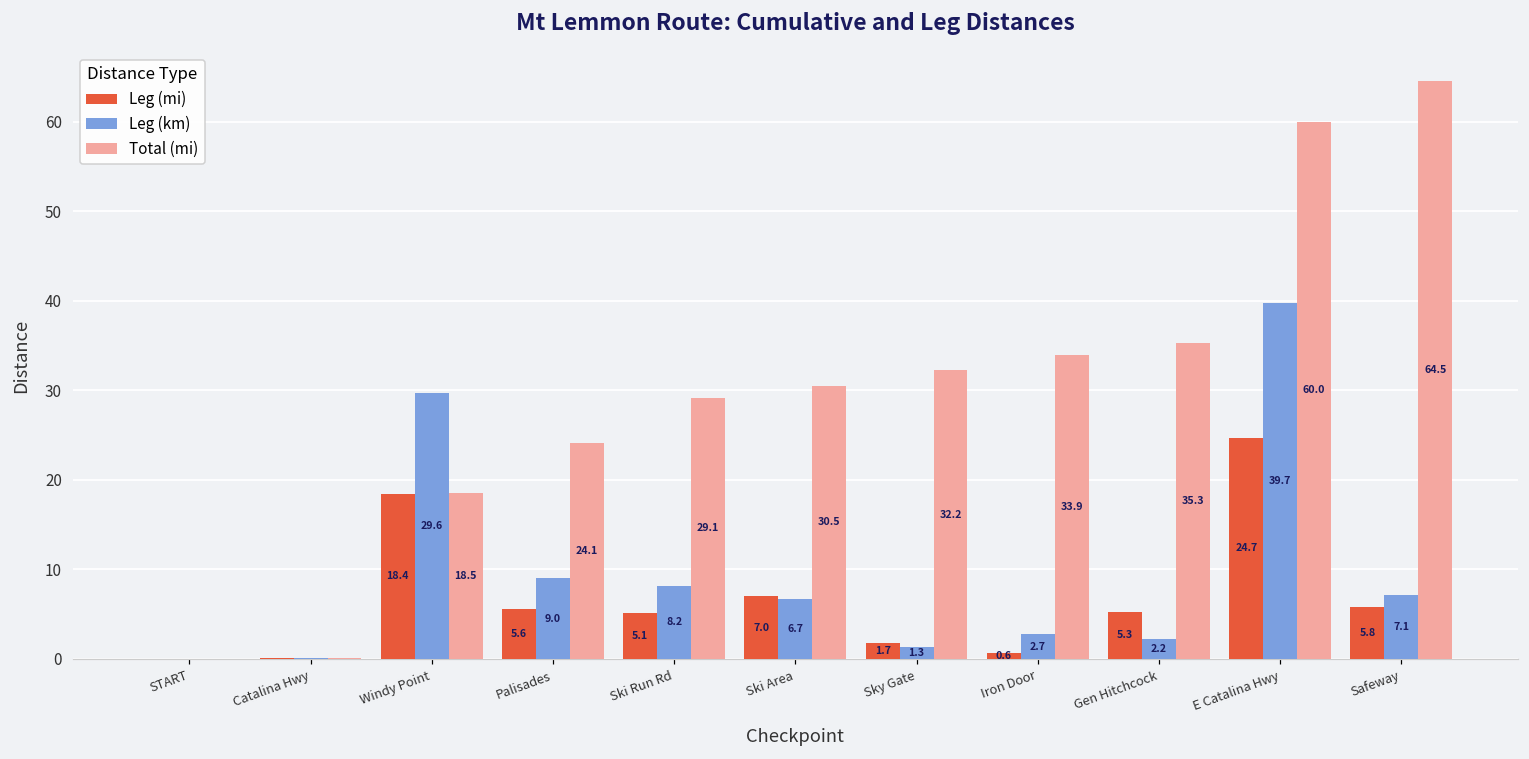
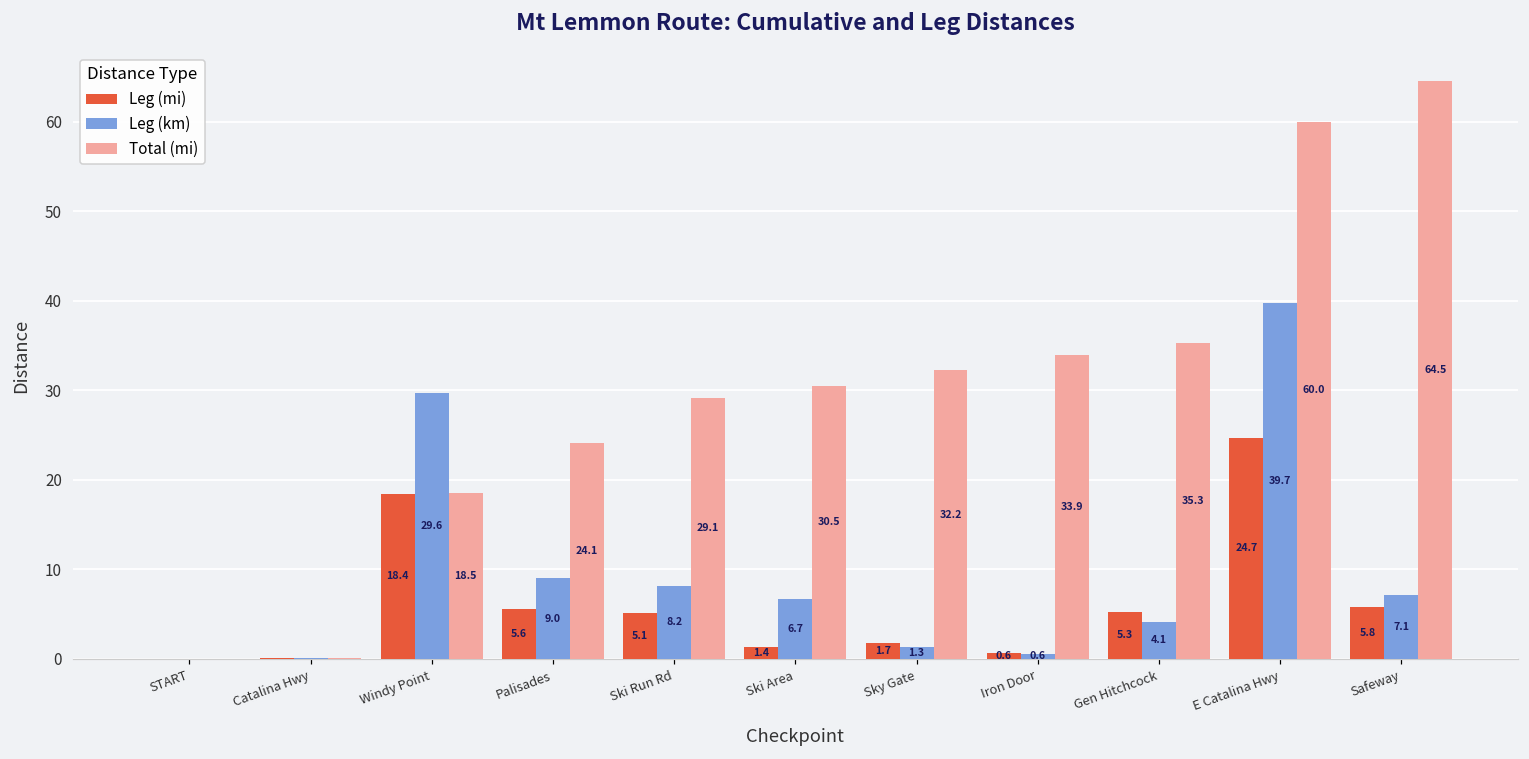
  {
    "Leg (mi)": {
      "Windy Point": 18.4,
      "Palisades": 5.6,
      "Ski Run Rd": 5.1,
-     "Ski Area": 7.0,
+     "Ski Area": 1.4,
      "Sky Gate": 1.7,
      "Iron Door": 0.6,
      "Gen Hitchcock": 5.3,
      "E Catalina Hwy": 24.7,
      "Safeway": 5.8
    },
    "Leg (km)": {
      "Windy Point": 29.6,
      "Palisades": 9.0,
      "Ski Run Rd": 8.2,
      "Ski Area": 6.7,
      "Sky Gate": 1.3,
-     "Iron Door": 2.7,
-     "Gen Hitchcock": 2.2,
+     "Iron Door": 0.6,
+     "Gen Hitchcock": 4.1,
      "E Catalina Hwy": 39.7,
      "Safeway": 7.1
    },
    "Total (mi)": {
      "Windy Point": 18.5,
      "Palisades": 24.1,
      "Ski Run Rd": 29.1,
      "Ski Area": 30.5,
      "Sky Gate": 32.2,
      "Iron Door": 33.9,
      "Gen Hitchcock": 35.3,
      "E Catalina Hwy": 60.0,
      "Safeway": 64.5
    }
  }
